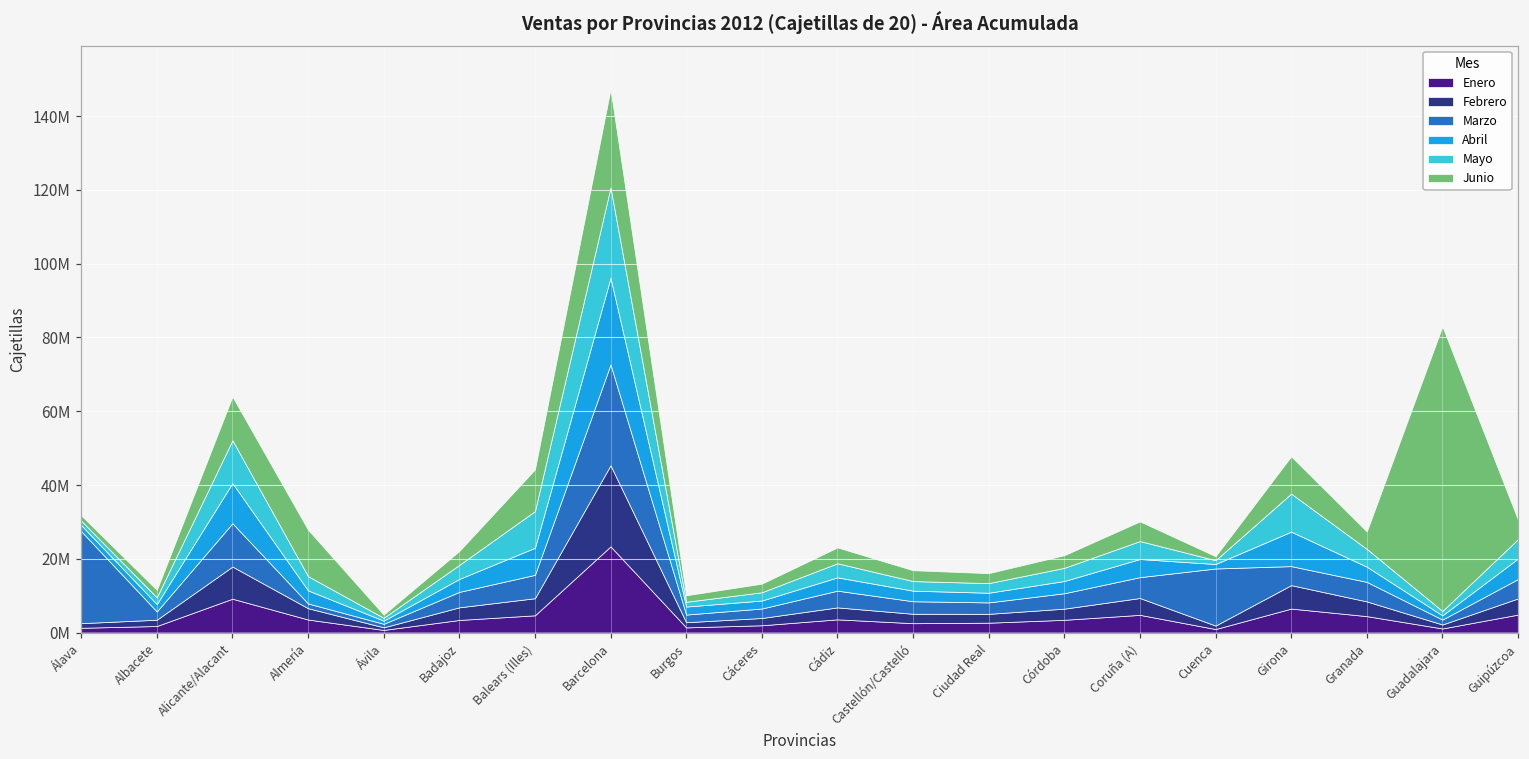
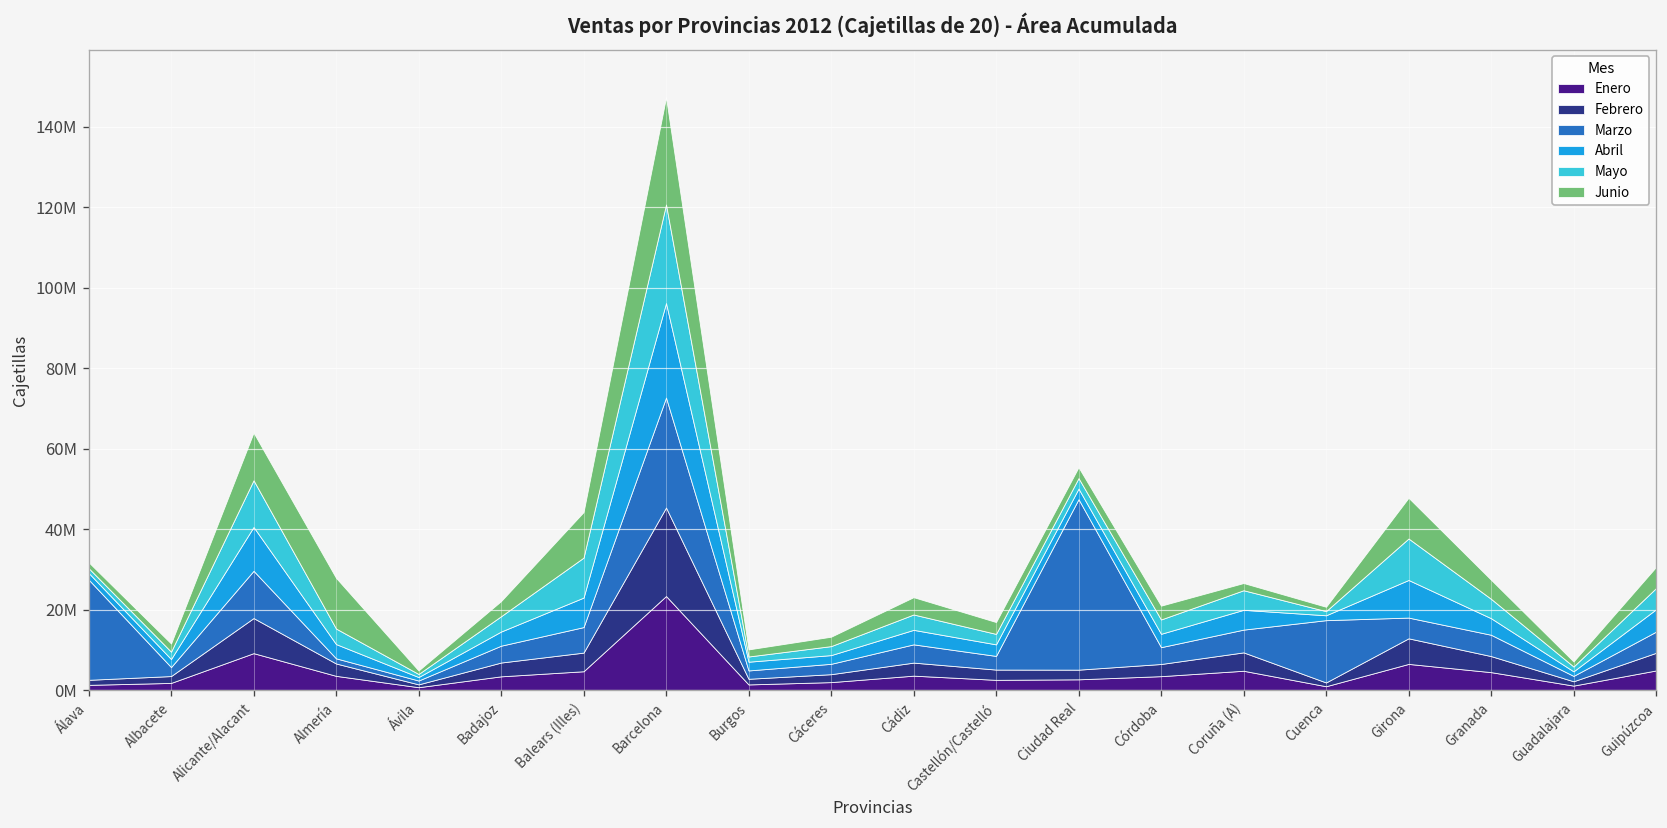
  {
    "Marzo": {
      "Álava": 25000000,
      "Albacete": 2000000,
      "Alicante/Alacant": 12000000,
      "Almería": 1000000,
      "Ávila": 1000000,
      "Badajoz": 4000000,
      "Balears (Illes)": 6000000,
      "Barcelona": 27000000,
      "Burgos": 2000000,
      "Cáceres": 3000000,
      "Cádiz": 5000000,
      "Castellón/Castelló": 3000000,
-     "Ciudad Real": 3000000,
+     "Ciudad Real": 42000000,
      "Córdoba": 4000000,
      "Coruña (A)": 6000000,
      "Cuenca": 15000000,
      "Girona": 5000000,
      "Granada": 5000000,
      "Guadalajara": 1000000,
      "Guipúzcoa": 5000000
    },
    "Junio": {
      "Álava": 1000000,
      "Albacete": 2000000,
      "Alicante/Alacant": 12000000,
      "Almería": 13000000,
      "Ávila": 1000000,
      "Badajoz": 4000000,
      "Balears (Illes)": 11000000,
      "Barcelona": 27000000,
      "Burgos": 2000000,
      "Cáceres": 2000000,
      "Cádiz": 4000000,
      "Castellón/Castelló": 3000000,
      "Ciudad Real": 3000000,
      "Córdoba": 3000000,
-     "Coruña (A)": 5000000,
+     "Coruña (A)": 2000000,
      "Cuenca": 1000000,
      "Girona": 10000000,
      "Granada": 5000000,
-     "Guadalajara": 77000000,
+     "Guadalajara": 1000000,
      "Guipúzcoa": 5000000
    }
  }
